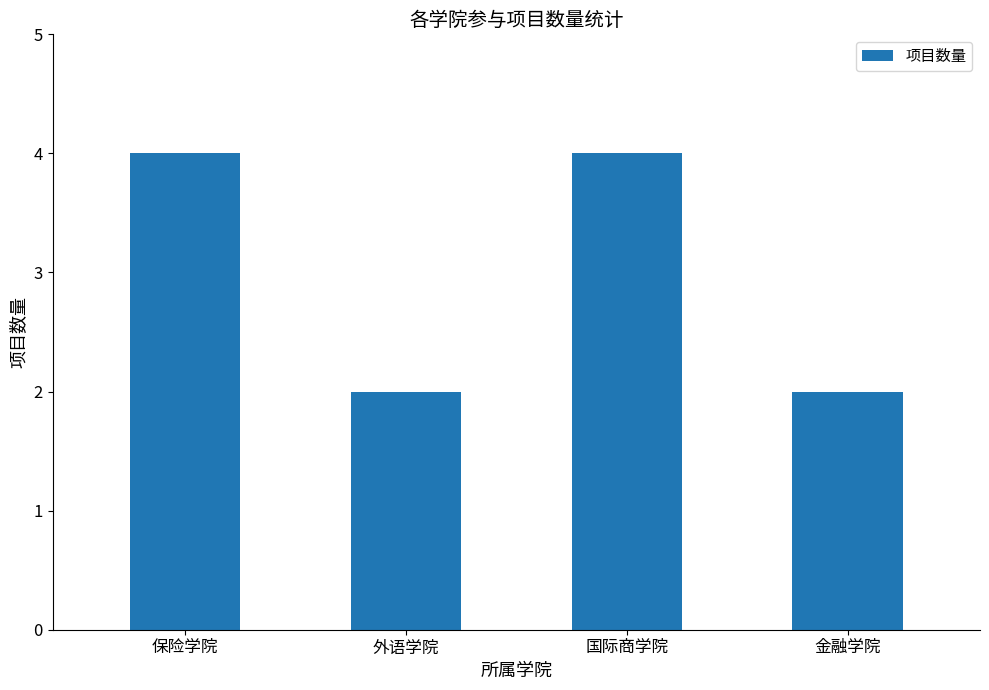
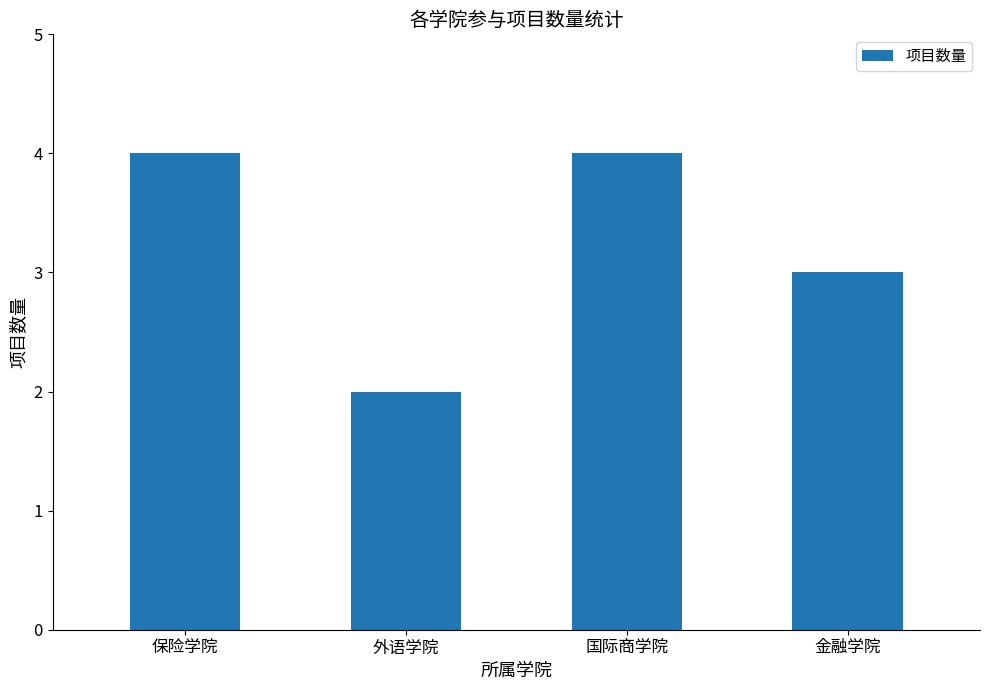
  {
    "保险学院": 4,
    "外语学院": 2,
    "国际商学院": 4,
-   "金融学院": 2
+   "金融学院": 3
  }
